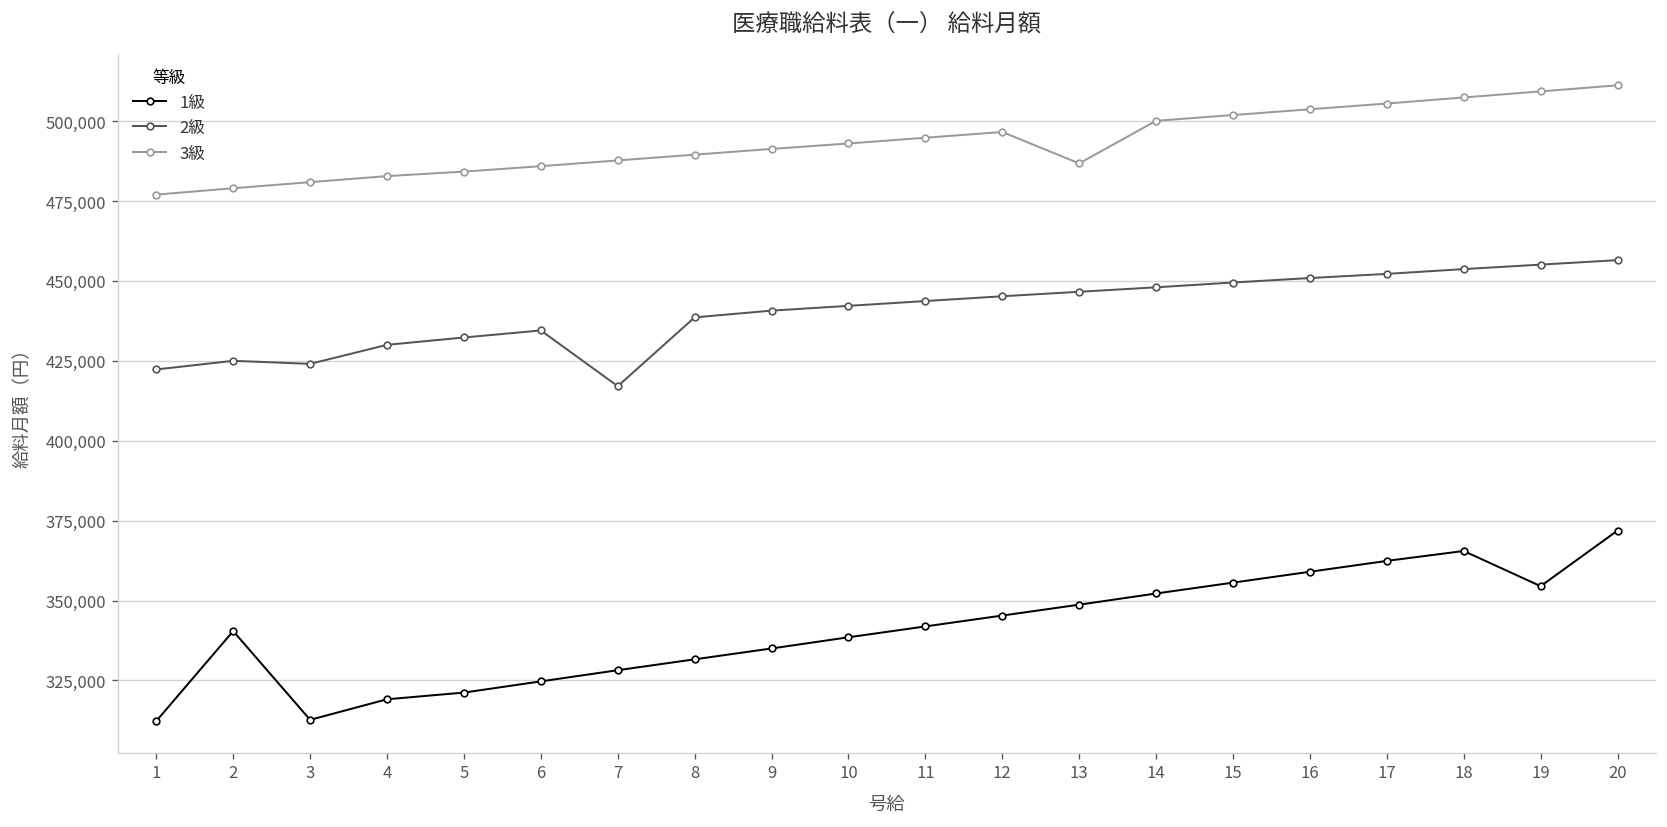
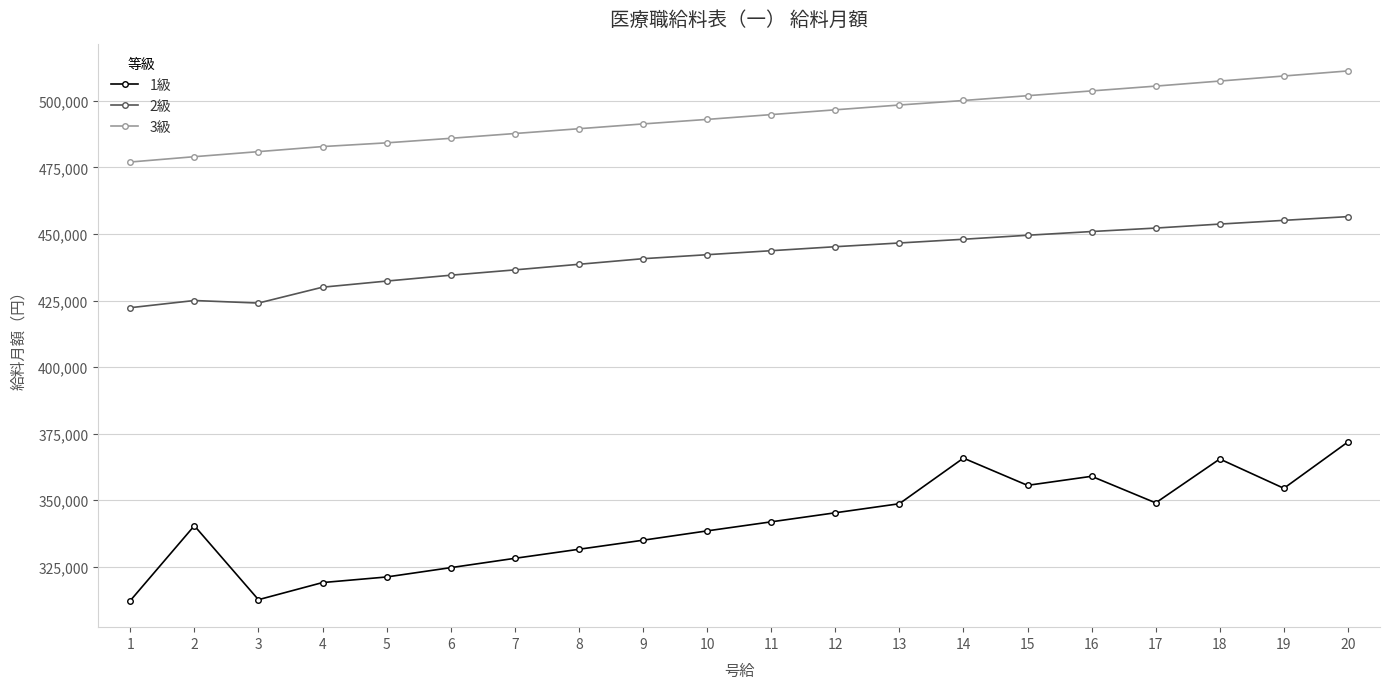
  {
    "1級": {
      "1": "312,000",
      "2": "340,000",
      "3": "313,000",
      "4": "319,000",
      "5": "321,000",
      "6": "325,000",
      "7": "328,000",
      "8": "332,000",
      "9": "335,000",
      "10": "339,000",
      "11": "342,000",
      "12": "345,000",
      "13": "349,000",
-     "14": "352,000",
+     "14": "366,000",
      "15": "356,000",
      "16": "359,000",
-     "17": "362,000",
+     "17": "349,000",
      "18": "366,000",
      "19": "354,000",
      "20": "372,000"
    },
    "2級": {
      "1": "422,000",
      "2": "425,000",
      "3": "424,000",
      "4": "430,000",
      "5": "432,000",
      "6": "435,000",
-     "7": "417,000",
+     "7": "437,000",
      "8": "439,000",
      "9": "441,000",
      "10": "442,000",
      "11": "444,000",
      "12": "445,000",
      "13": "447,000",
      "14": "448,000",
      "15": "450,000",
      "16": "451,000",
      "17": "452,000",
      "18": "454,000",
      "19": "455,000",
      "20": "457,000"
    },
    "3級": {
      "1": "477,000",
      "2": "479,000",
      "3": "481,000",
      "4": "483,000",
      "5": "484,000",
      "6": "486,000",
      "7": "488,000",
      "8": "490,000",
      "9": "491,000",
      "10": "493,000",
      "11": "495,000",
      "12": "497,000",
-     "13": "487,000",
+     "13": "498,000",
      "14": "500,000",
      "15": "502,000",
      "16": "504,000",
      "17": "506,000",
      "18": "507,000",
      "19": "509,000",
      "20": "511,000"
    }
  }
